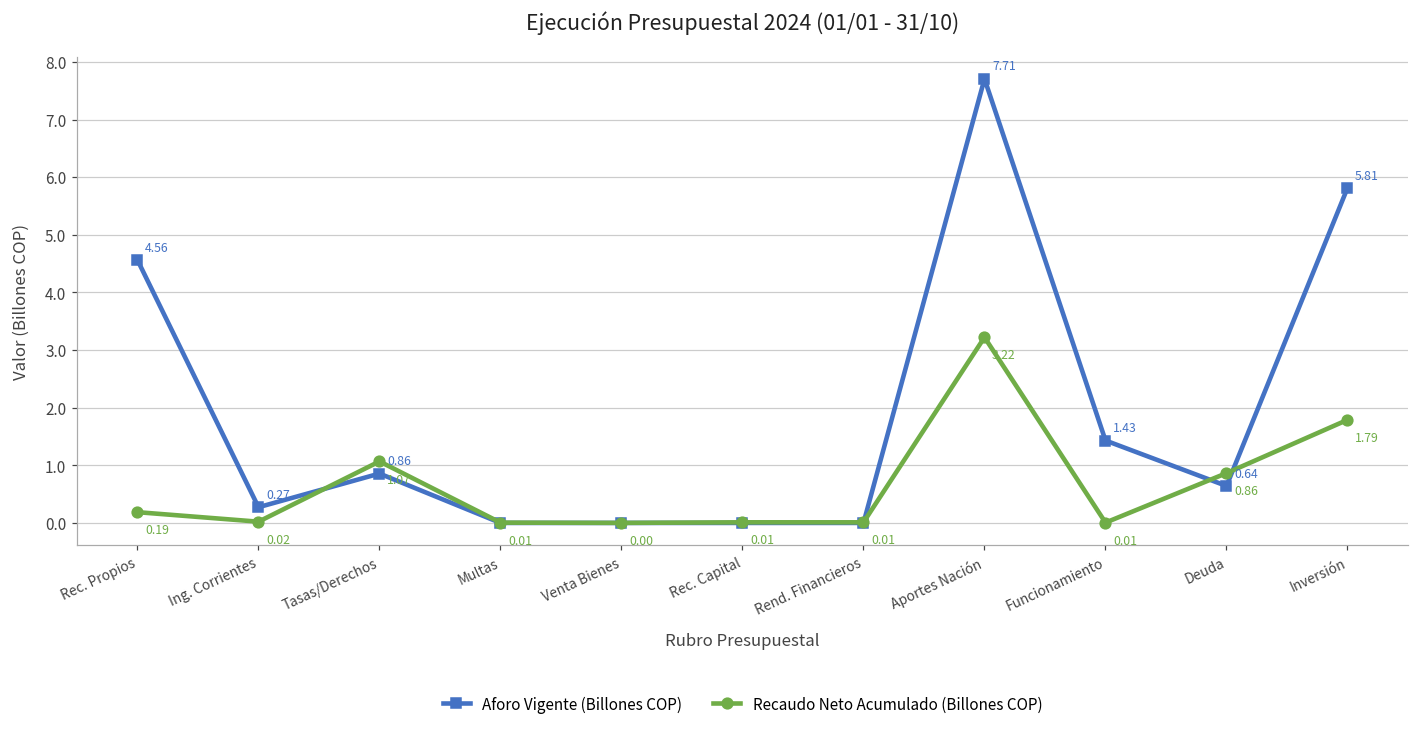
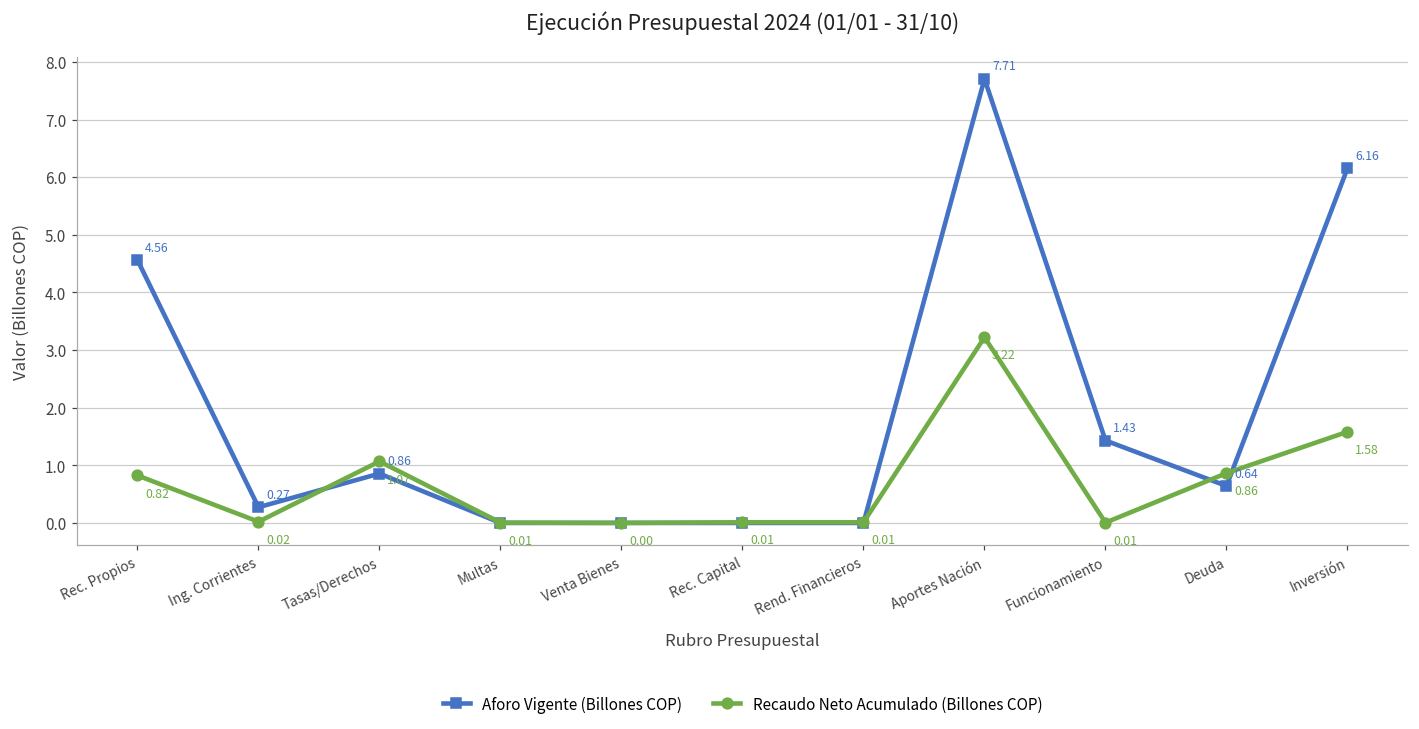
  {
    "Aforo Vigente (Billones COP)": {
      "Rec. Propios": 4.56,
      "Ing. Corrientes": 0.27,
      "Tasas/Derechos": 0.86,
      "Aportes Nación": 7.71,
      "Funcionamiento": 1.43,
      "Deuda": 0.64,
-     "Inversión": 5.81
+     "Inversión": 6.16
    },
    "Recaudo Neto Acumulado (Billones COP)": {
-     "Rec. Propios": 0.19,
+     "Rec. Propios": 0.82,
      "Ing. Corrientes": 0.02,
      "Tasas/Derechos": 1.07,
      "Aportes Nación": 3.22,
      "Funcionamiento": 0.01,
      "Deuda": 0.86,
-     "Inversión": 1.79
+     "Inversión": 1.58
    }
  }
